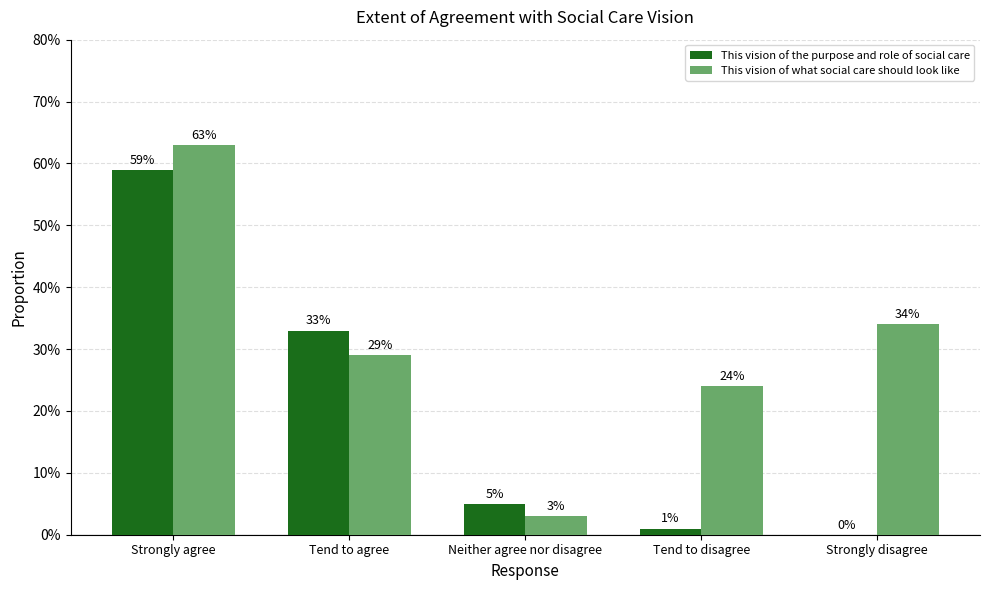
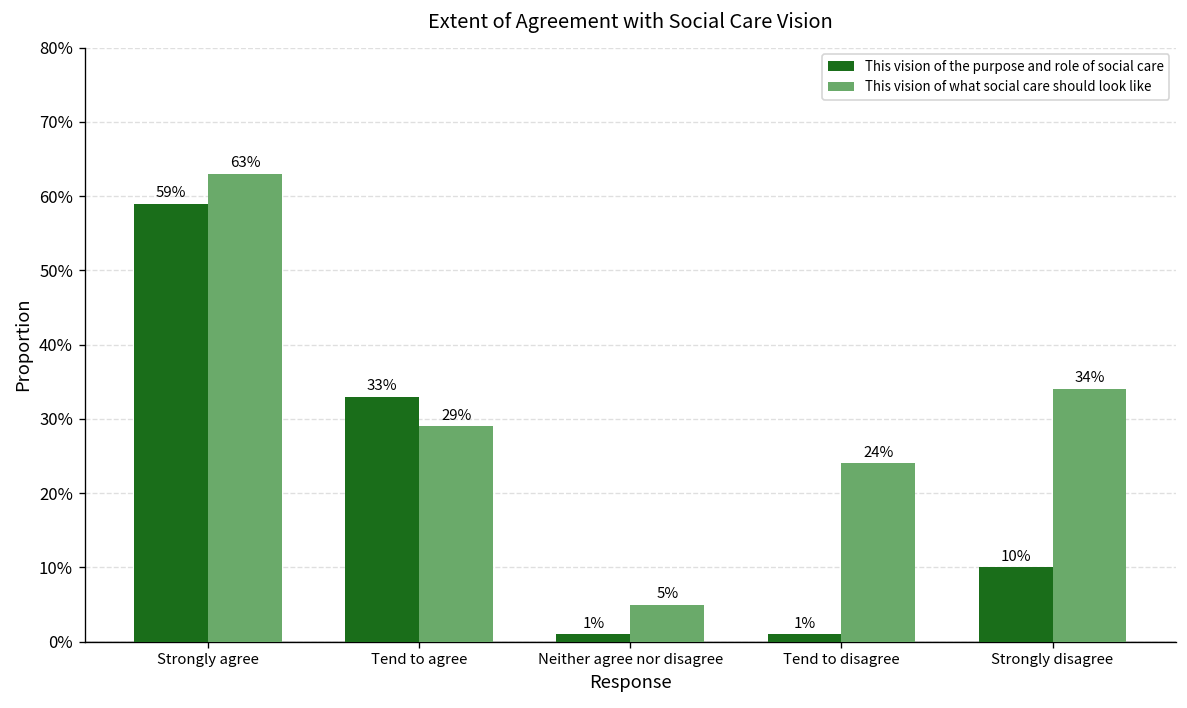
  {
    "This vision of the purpose and role of social care": {
      "Strongly agree": "59%",
      "Tend to agree": "33%",
-     "Neither agree nor disagree": "5%",
+     "Neither agree nor disagree": "1%",
      "Tend to disagree": "1%",
-     "Strongly disagree": "0%"
+     "Strongly disagree": "10%"
    },
    "This vision of what social care should look like": {
      "Strongly agree": "63%",
      "Tend to agree": "29%",
-     "Neither agree nor disagree": "3%",
+     "Neither agree nor disagree": "5%",
      "Tend to disagree": "24%",
      "Strongly disagree": "34%"
    }
  }
